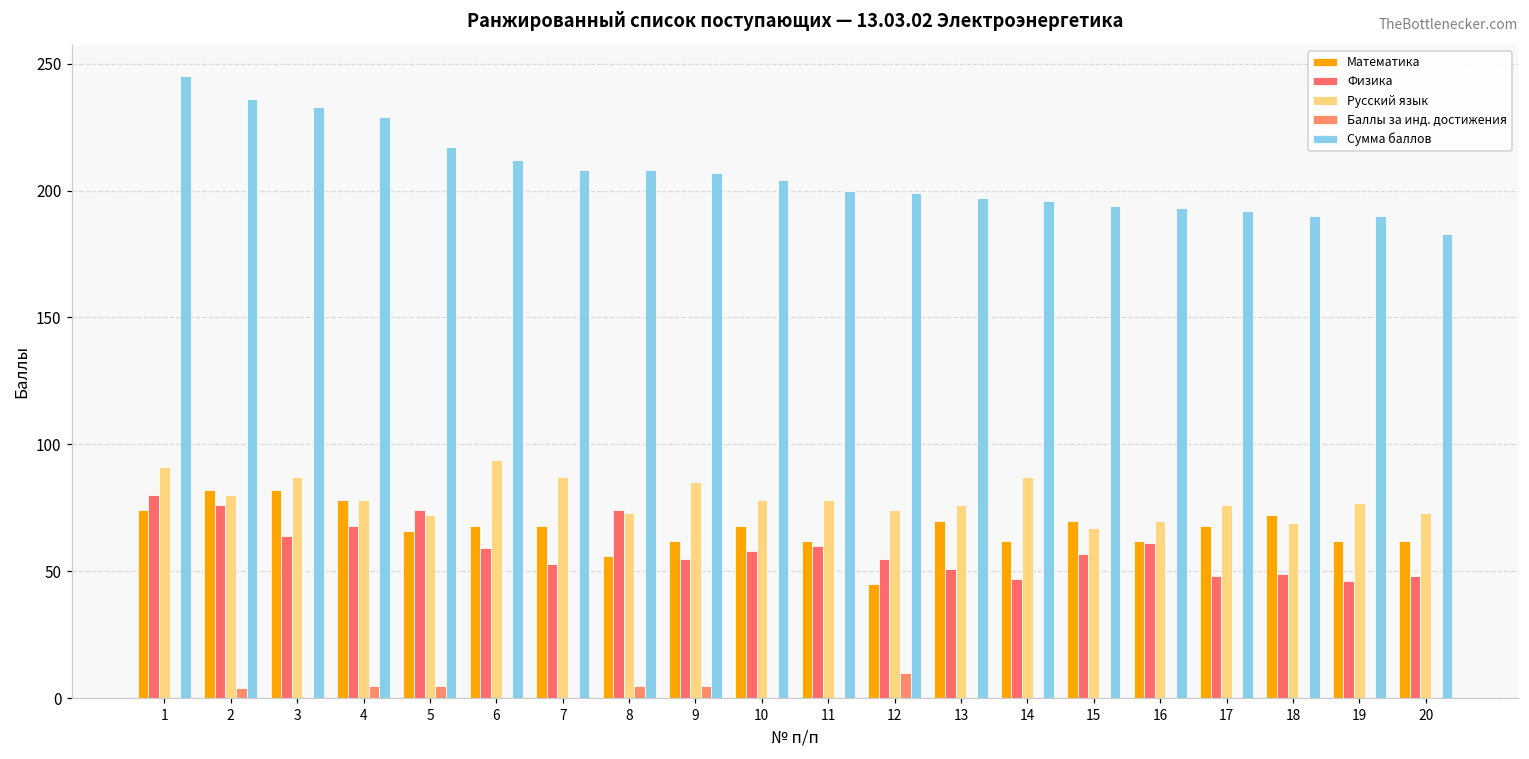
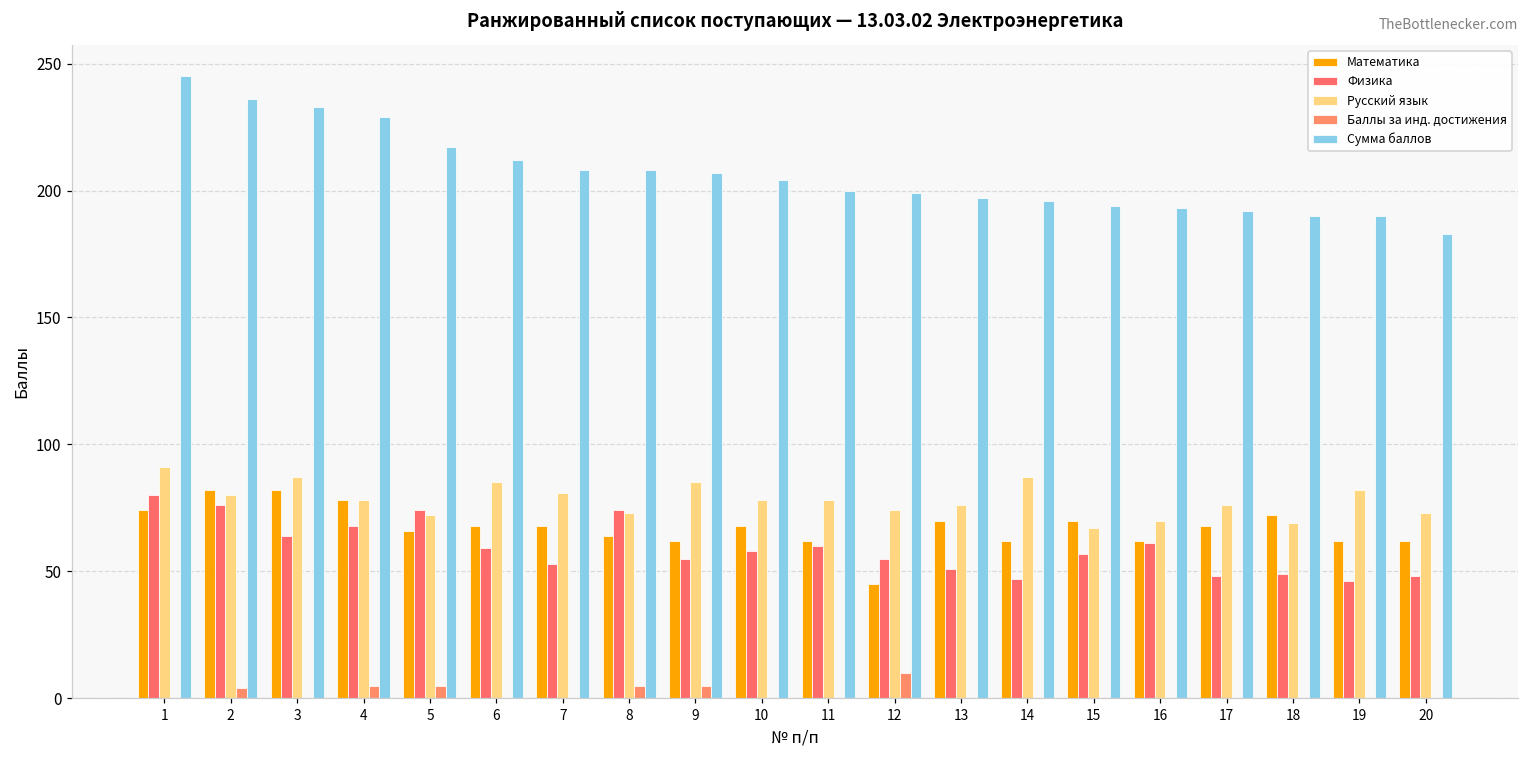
  {
    "Математика": {
      "1": 74,
      "2": 82,
      "3": 82,
      "4": 78,
      "5": 66,
      "6": 68,
      "7": 68,
-     "8": 56,
+     "8": 64,
      "9": 62,
      "10": 68,
      "11": 62,
      "12": 45,
      "13": 70,
      "14": 62,
      "15": 70,
      "16": 62,
      "17": 68,
      "18": 72,
      "19": 62,
      "20": 62
    },
    "Русский язык": {
      "1": 91,
      "2": 80,
      "3": 87,
      "4": 78,
      "5": 72,
-     "6": 94,
-     "7": 87,
+     "6": 85,
+     "7": 81,
      "8": 73,
      "9": 85,
      "10": 78,
      "11": 78,
      "12": 74,
      "13": 76,
      "14": 87,
      "15": 67,
      "16": 70,
      "17": 76,
      "18": 69,
-     "19": 77,
+     "19": 82,
      "20": 73
    },
    "Сумма баллов": {
      "1": 245,
      "2": 236,
      "3": 233,
      "4": 229,
      "5": 217,
      "6": 212,
      "7": 208,
      "8": 208,
      "9": 207,
      "10": 204,
      "11": 200,
      "12": 199,
      "13": 197,
      "14": 196,
      "15": 194,
      "16": 193,
      "17": 192,
      "18": 190,
      "19": 190,
      "20": 183
    }
  }
